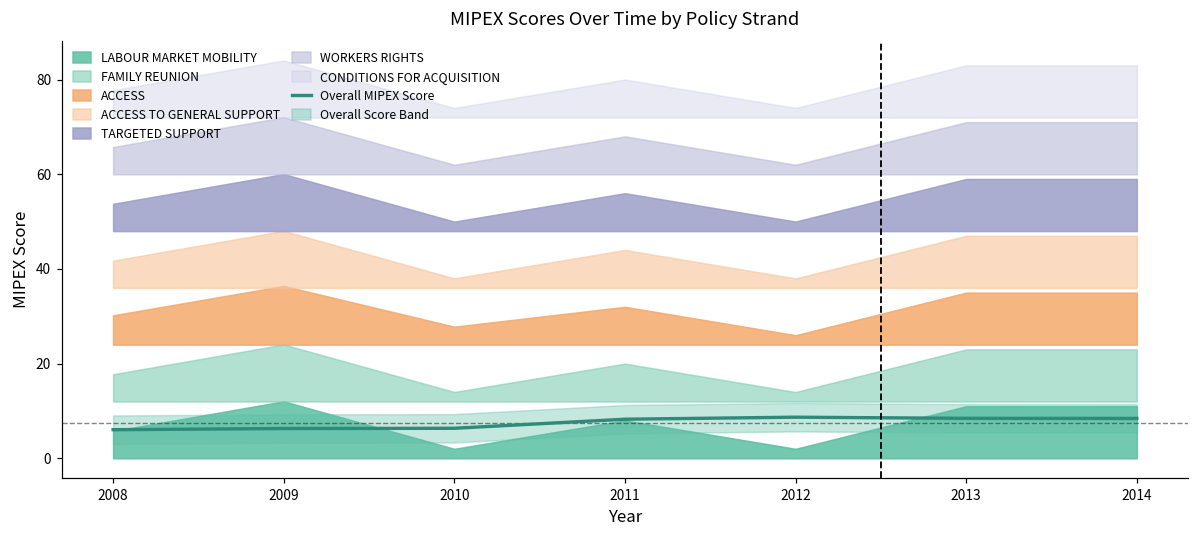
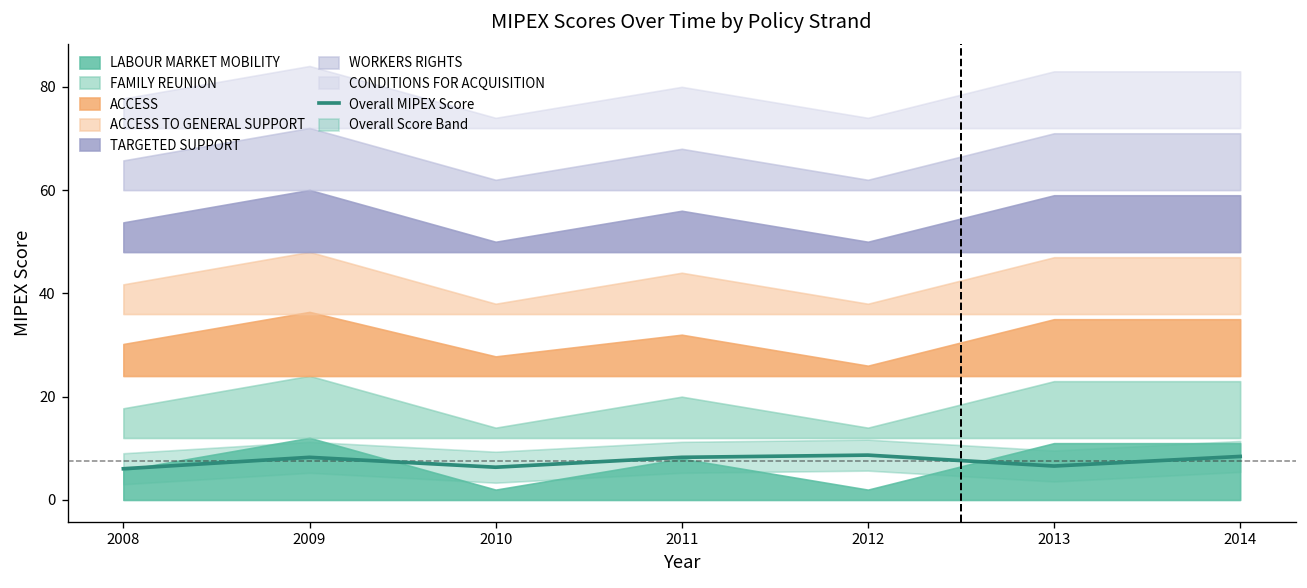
  {
    "Overall MIPEX Score": {
-     "2009": 6,
+     "2009": 8,
      "2010": 6,
      "2012": 9,
-     "2013": 8,
+     "2013": 7,
      "2014": 8
    }
  }
